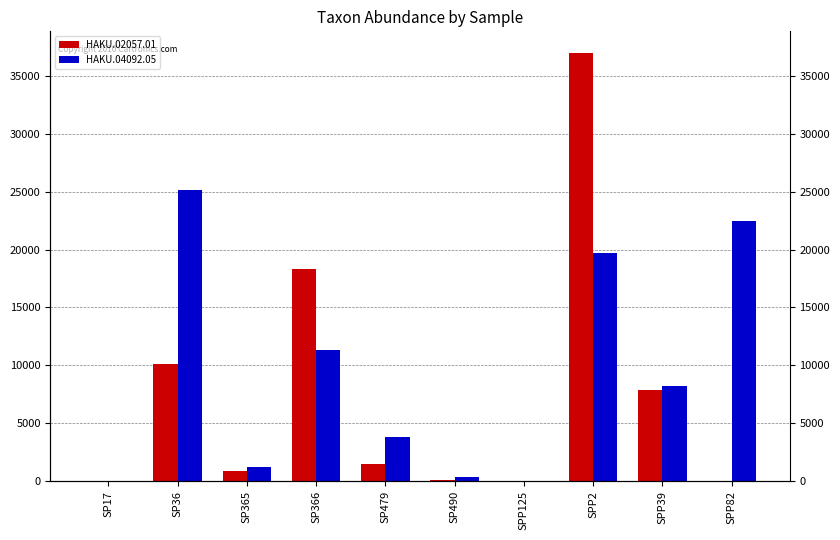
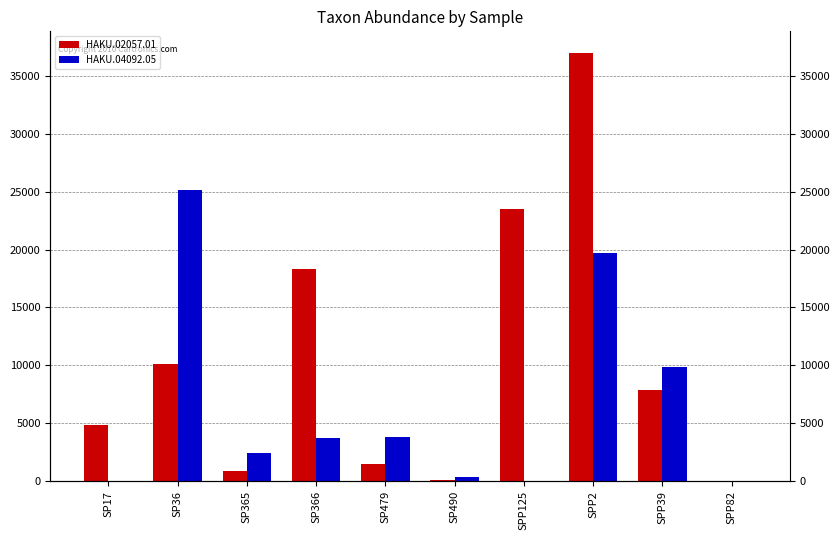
  {
    "HAKU.02057.01": {
-     "SP17": 0,
+     "SP17": 4900,
      "SP36": 10100,
      "SP365": 900,
      "SP366": 18300,
      "SP479": 1500,
-     "SPP125": 0,
+     "SPP125": 23500,
      "SPP2": 37000,
      "SPP39": 7900,
      "SPP82": 0
    },
    "HAKU.04092.05": {
      "SP17": 0,
      "SP36": 25100,
-     "SP365": 1200,
-     "SP366": 11400,
+     "SP365": 2400,
+     "SP366": 3800,
      "SP479": 3800,
      "SP490": 300,
      "SPP2": 19700,
-     "SPP39": 8200,
-     "SPP82": 22500
+     "SPP39": 9900,
+     "SPP82": 0
    }
  }
